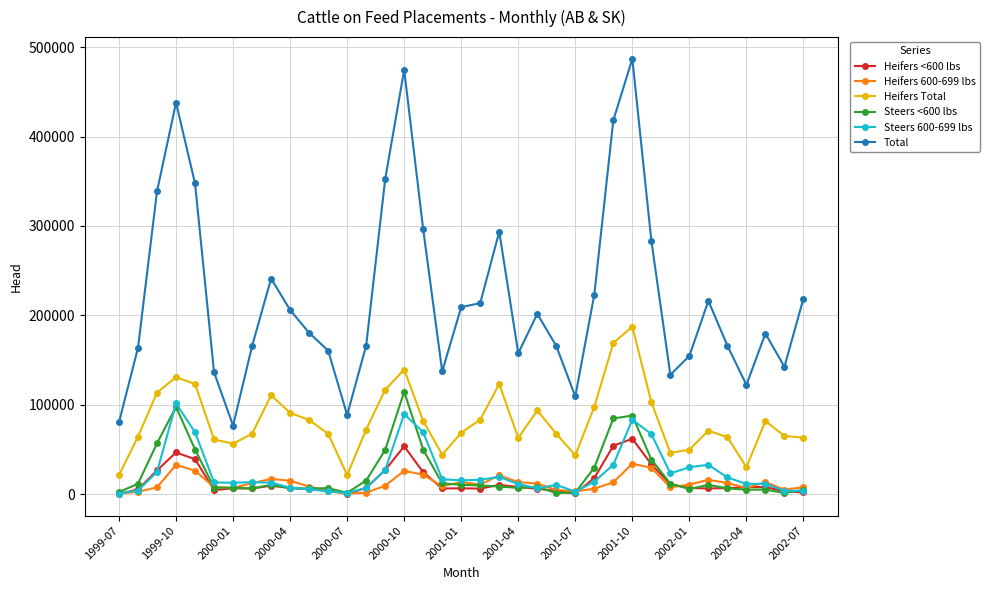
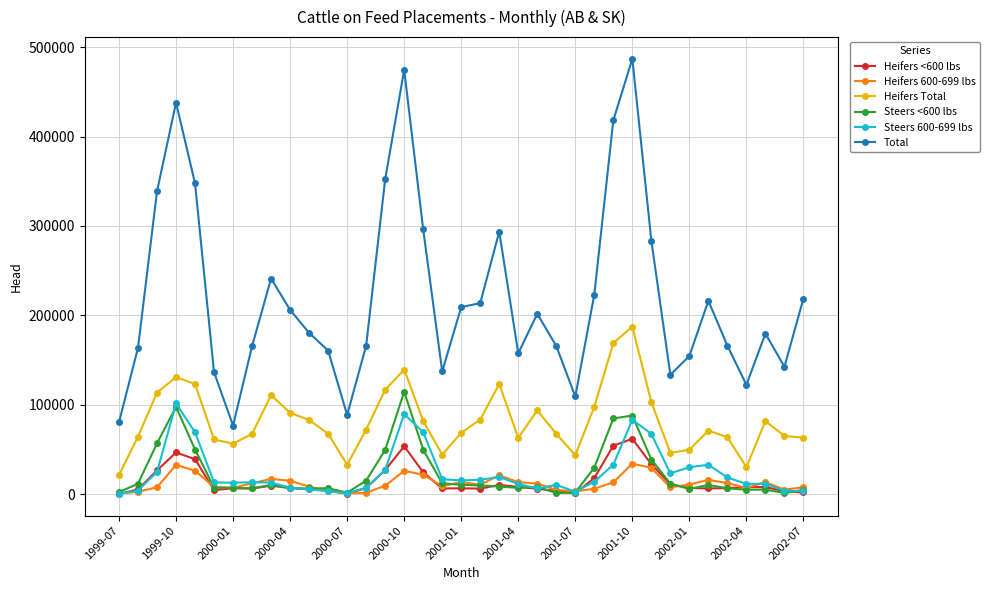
  {
    "Heifers <600 lbs": {
      "1999-10": 50000,
      "2000-10": 50000,
      "2001-01": 10000,
      "2001-10": 60000
    },
    "Heifers 600-699 lbs": {
      "1999-10": 30000,
      "2000-04": 10000,
      "2000-10": 30000,
      "2001-10": 30000,
      "2002-01": 10000,
      "2002-07": 10000
    },
    "Heifers Total": {
      "1999-07": 20000,
      "1999-10": 130000,
      "2000-01": 60000,
      "2000-04": 90000,
-     "2000-07": 20000,
+     "2000-07": 30000,
      "2000-10": 140000,
      "2001-01": 70000,
      "2001-04": 60000,
      "2001-07": 40000,
      "2001-10": 190000,
      "2002-01": 50000,
      "2002-04": 30000,
      "2002-07": 60000
    },
    "Steers <600 lbs": {
      "1999-10": 100000,
      "2000-10": 110000,
      "2001-01": 10000,
      "2001-10": 90000
    },
    "Steers 600-699 lbs": {
      "1999-10": 100000,
      "2000-01": 10000,
      "2000-10": 90000,
      "2001-10": 80000,
      "2002-01": 30000,
      "2002-04": 10000
    },
    "Total": {
      "1999-07": 80000,
      "1999-10": 440000,
      "2000-01": 80000,
      "2000-04": 210000,
      "2000-07": 90000,
      "2000-10": 470000,
      "2001-01": 210000,
      "2001-04": 160000,
      "2001-07": 110000,
      "2001-10": 490000,
      "2002-01": 150000,
      "2002-04": 120000,
      "2002-07": 220000
    }
  }
